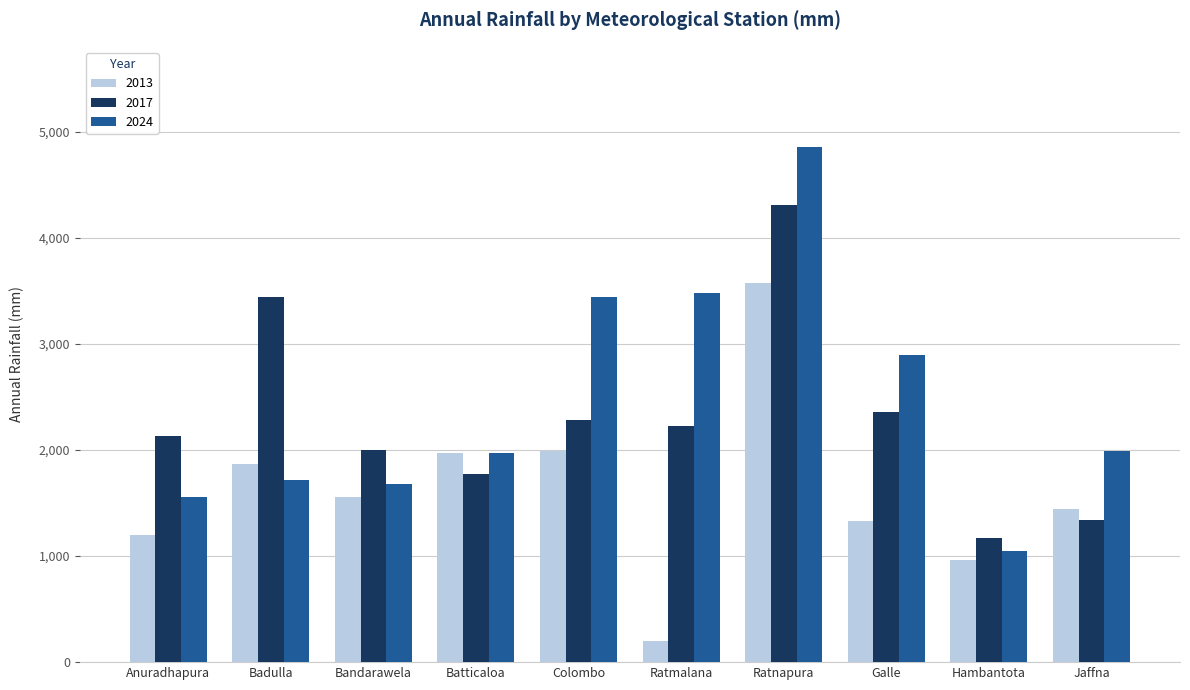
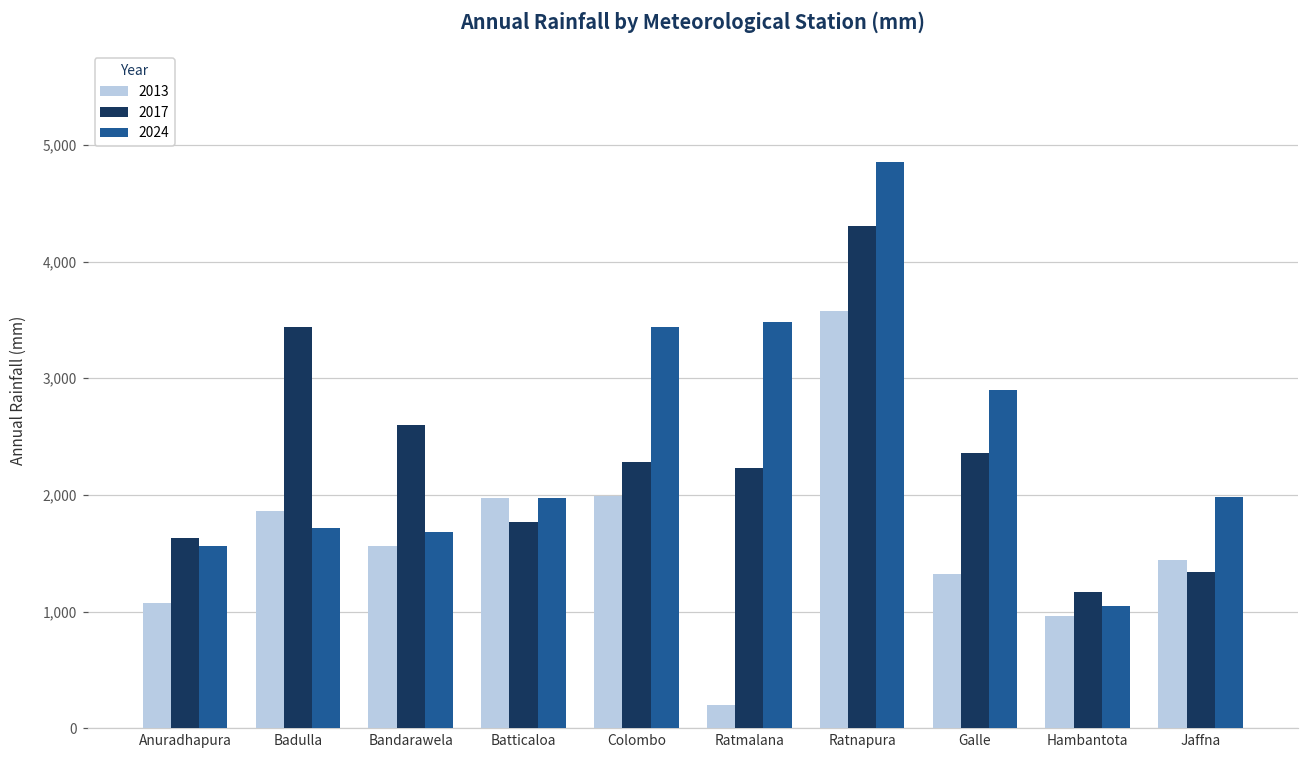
  {
    "2013": {
-     "Anuradhapura": "1,190",
+     "Anuradhapura": "1,080",
      "Badulla": "1,870",
      "Bandarawela": "1,560",
      "Batticaloa": "1,970",
      "Colombo": "1,990",
      "Ratmalana": "200",
      "Ratnapura": "3,580",
      "Galle": "1,330",
      "Hambantota": "970",
      "Jaffna": "1,440"
    },
    "2017": {
-     "Anuradhapura": "2,130",
+     "Anuradhapura": "1,630",
      "Badulla": "3,440",
-     "Bandarawela": "2,000",
+     "Bandarawela": "2,600",
      "Batticaloa": "1,770",
      "Colombo": "2,280",
      "Ratmalana": "2,230",
      "Ratnapura": "4,310",
      "Galle": "2,360",
      "Hambantota": "1,170",
      "Jaffna": "1,340"
    },
    "2024": {
      "Anuradhapura": "1,560",
      "Badulla": "1,720",
      "Bandarawela": "1,680",
      "Batticaloa": "1,970",
      "Colombo": "3,440",
      "Ratmalana": "3,480",
      "Ratnapura": "4,850",
      "Galle": "2,900",
      "Hambantota": "1,050",
      "Jaffna": "1,990"
    }
  }
